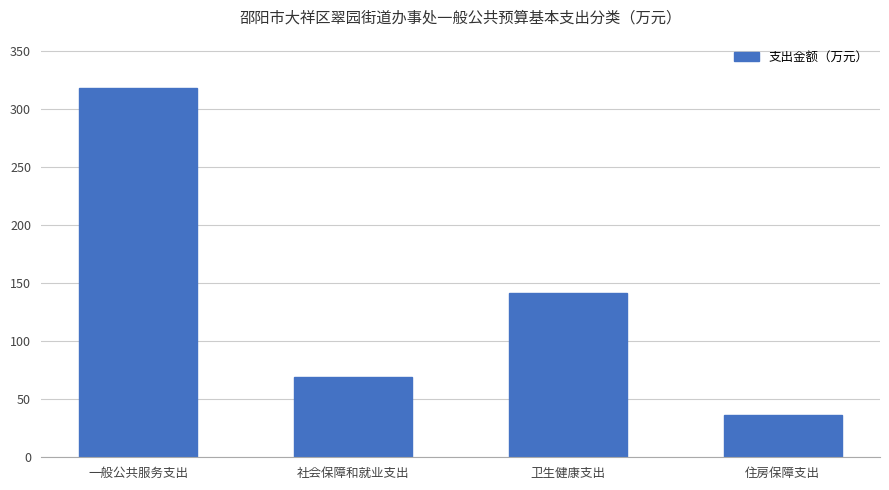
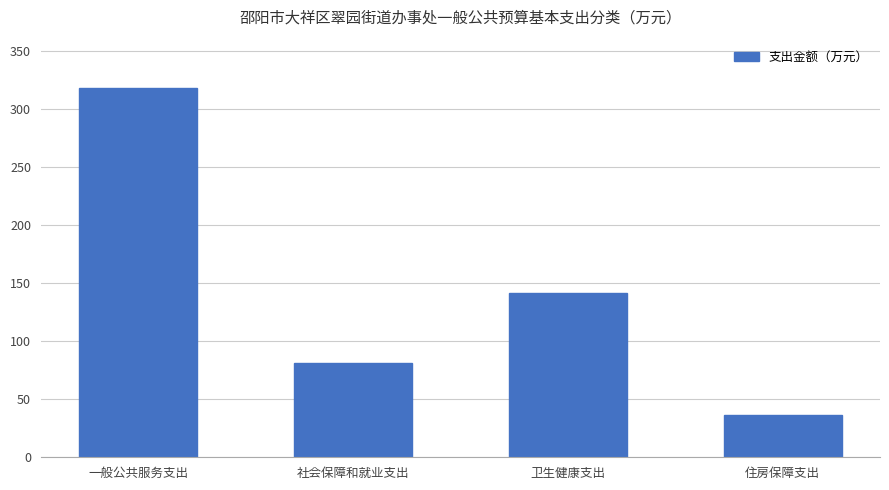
  {
    "一般公共服务支出": 318,
-   "社会保障和就业支出": 69,
+   "社会保障和就业支出": 81,
    "卫生健康支出": 142,
    "住房保障支出": 36
  }
